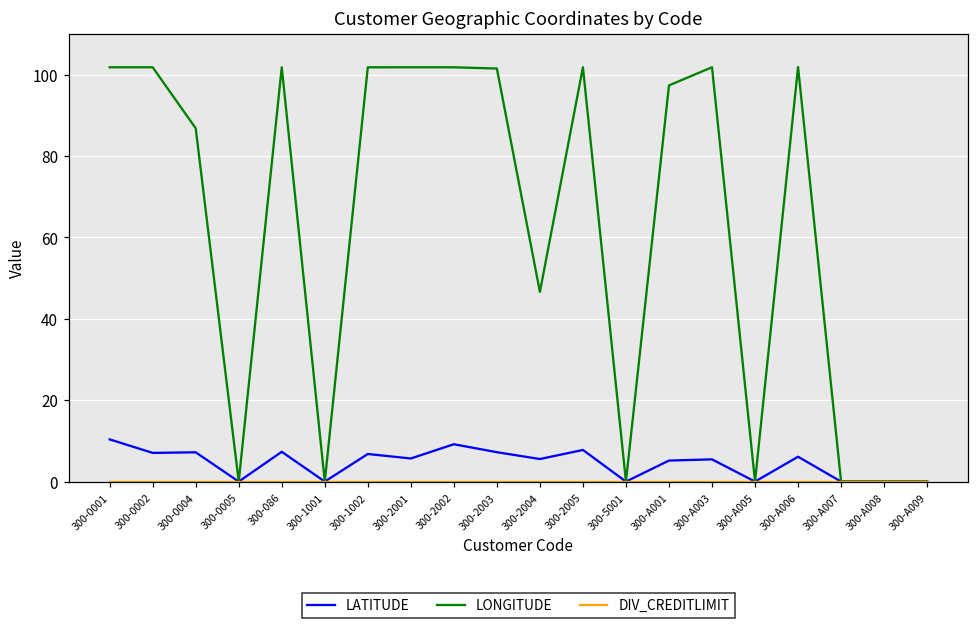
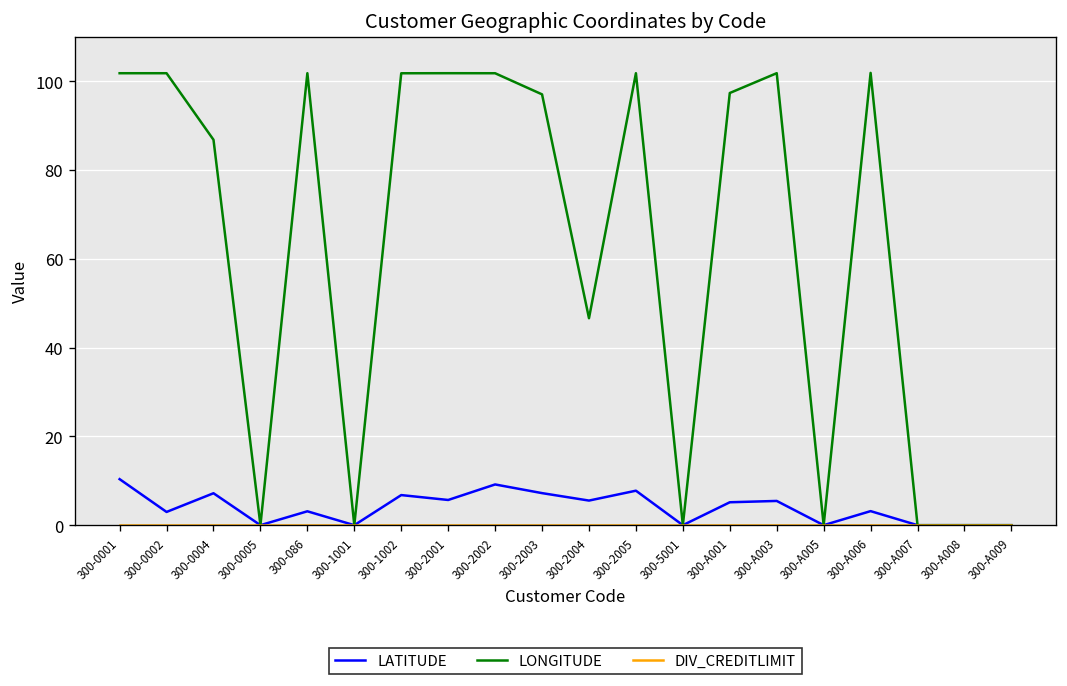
  {
    "LATITUDE": {
      "300-0001": 10,
-     "300-0002": 7,
+     "300-0002": 3,
      "300-0004": 7,
-     "300-086": 7,
+     "300-086": 3,
      "300-1002": 7,
      "300-2001": 6,
      "300-2002": 9,
      "300-2003": 7,
      "300-2004": 6,
      "300-2005": 8,
      "300-A001": 5,
      "300-A003": 5,
-     "300-A006": 6
+     "300-A006": 3
    },
    "LONGITUDE": {
      "300-0001": 102,
      "300-0002": 102,
      "300-0004": 87,
      "300-086": 102,
      "300-1002": 102,
      "300-2001": 102,
      "300-2002": 102,
-     "300-2003": 101,
+     "300-2003": 97,
      "300-2004": 47,
      "300-2005": 102,
      "300-A001": 97,
      "300-A003": 102,
      "300-A006": 102
    },
    "DIV_CREDITLIMIT": {
      "300-0001": 0,
      "300-0002": 0,
      "300-0004": 0,
      "300-086": 0,
      "300-1002": 0,
      "300-2001": 0,
      "300-2002": 0,
      "300-2003": 0,
      "300-2004": 0,
      "300-2005": 0,
      "300-A001": 0,
      "300-A003": 0,
      "300-A006": 0
    }
  }
